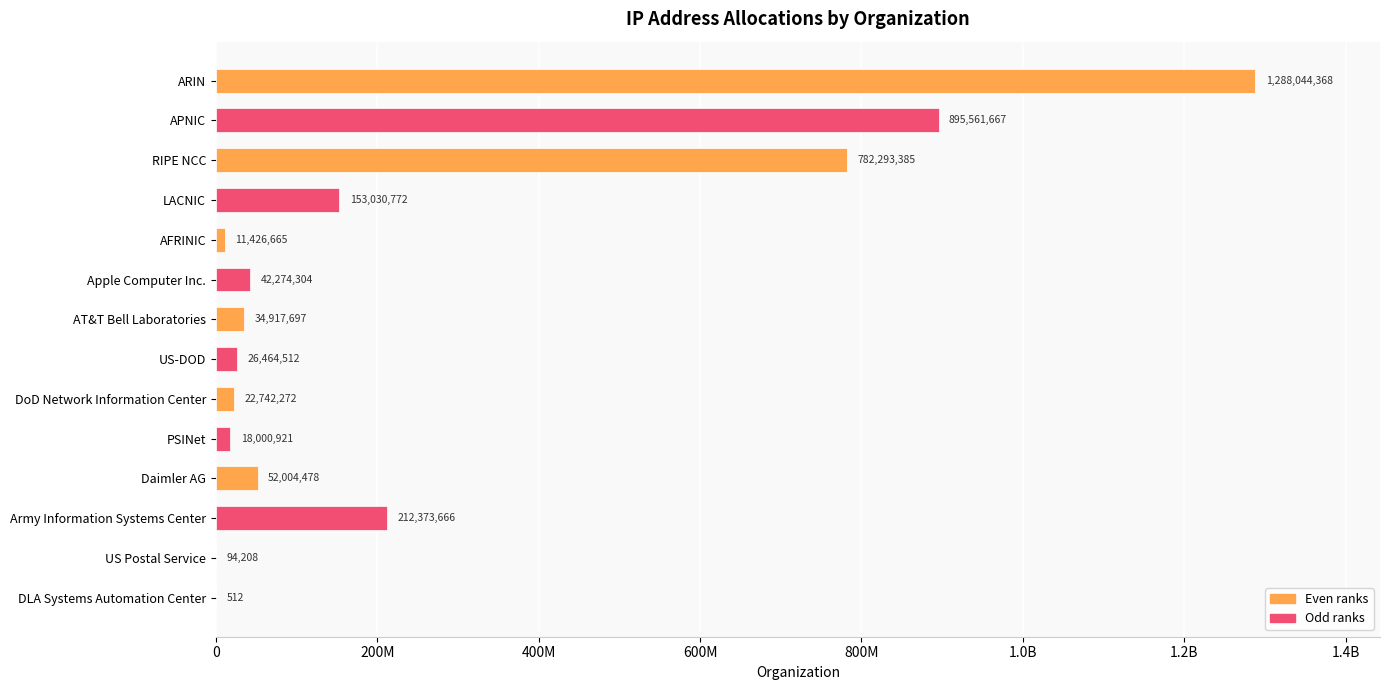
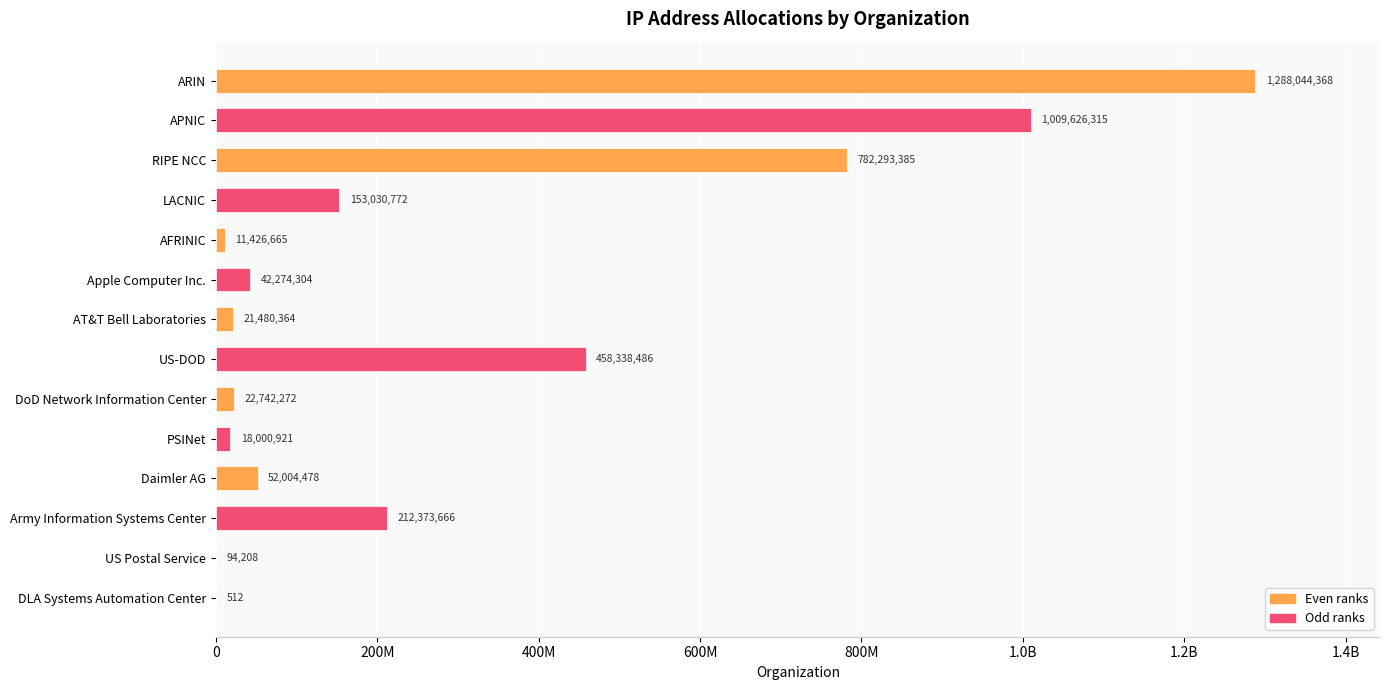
  {
    "ARIN": "1,288,044,368",
-   "APNIC": "895,561,667",
+   "APNIC": "1,009,626,315",
    "RIPE NCC": "782,293,385",
    "LACNIC": "153,030,772",
    "AFRINIC": "11,426,665",
    "Apple Computer Inc.": "42,274,304",
-   "AT&T Bell Laboratories": "34,917,697",
-   "US-DOD": "26,464,512",
+   "AT&T Bell Laboratories": "21,480,364",
+   "US-DOD": "458,338,486",
    "DoD Network Information Center": "22,742,272",
    "PSINet": "18,000,921",
    "Daimler AG": "52,004,478",
    "Army Information Systems Center": "212,373,666",
    "US Postal Service": "94,208",
    "DLA Systems Automation Center": "512"
  }
